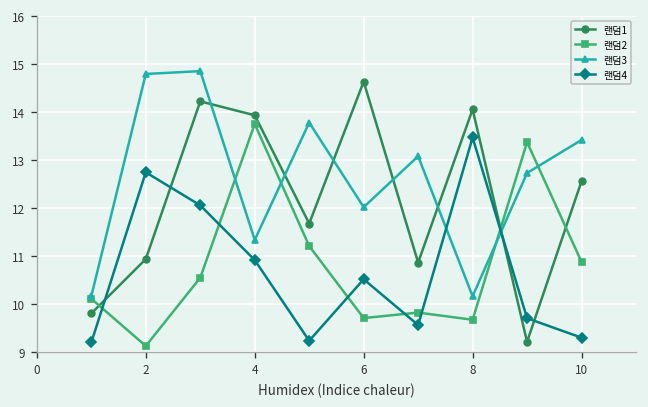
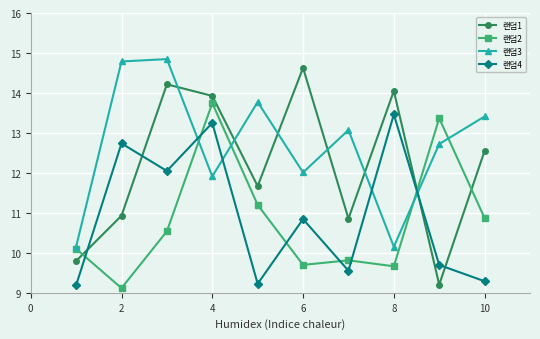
  {
    "랜덤3": {
      "2": 14.8,
-     "4": 11.3,
+     "4": 11.9,
      "6": 12.0,
      "8": 10.2,
      "10": 13.4
    },
    "랜덤4": {
      "2": 12.7,
-     "4": 10.9,
-     "6": 10.5,
+     "4": 13.2,
+     "6": 10.8,
      "8": 13.5,
      "10": 9.3
    }
  }
